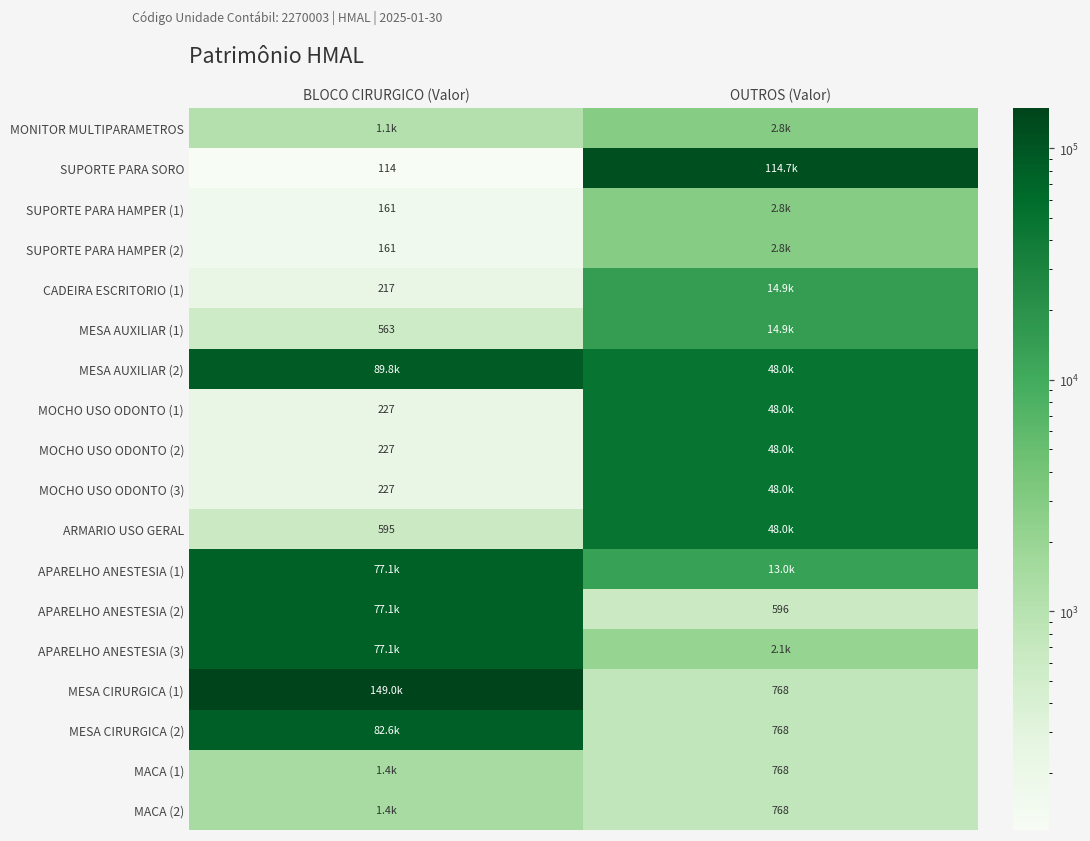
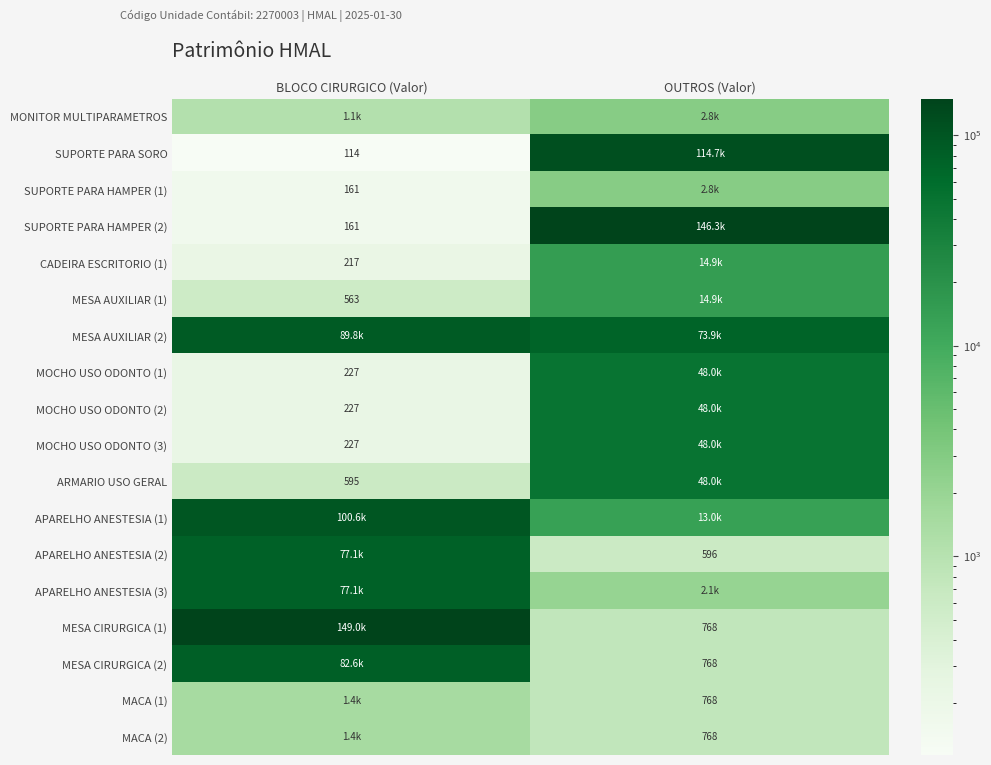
  {
    "MONITOR MULTIPARAMETROS": {
      "BLOCO CIRURGICO (Valor)": "1.1k",
      "OUTROS (Valor)": "2.8k"
    },
    "SUPORTE PARA SORO": {
      "BLOCO CIRURGICO (Valor)": "114",
      "OUTROS (Valor)": "114.7k"
    },
    "SUPORTE PARA HAMPER (1)": {
      "BLOCO CIRURGICO (Valor)": "161",
      "OUTROS (Valor)": "2.8k"
    },
    "SUPORTE PARA HAMPER (2)": {
      "BLOCO CIRURGICO (Valor)": "161",
-     "OUTROS (Valor)": "2.8k"
+     "OUTROS (Valor)": "146.3k"
    },
    "CADEIRA ESCRITORIO (1)": {
      "BLOCO CIRURGICO (Valor)": "217",
      "OUTROS (Valor)": "14.9k"
    },
    "MESA AUXILIAR (1)": {
      "BLOCO CIRURGICO (Valor)": "563",
      "OUTROS (Valor)": "14.9k"
    },
    "MESA AUXILIAR (2)": {
      "BLOCO CIRURGICO (Valor)": "89.8k",
-     "OUTROS (Valor)": "48.0k"
+     "OUTROS (Valor)": "73.9k"
    },
    "MOCHO USO ODONTO (1)": {
      "BLOCO CIRURGICO (Valor)": "227",
      "OUTROS (Valor)": "48.0k"
    },
    "MOCHO USO ODONTO (2)": {
      "BLOCO CIRURGICO (Valor)": "227",
      "OUTROS (Valor)": "48.0k"
    },
    "MOCHO USO ODONTO (3)": {
      "BLOCO CIRURGICO (Valor)": "227",
      "OUTROS (Valor)": "48.0k"
    },
    "ARMARIO USO GERAL": {
      "BLOCO CIRURGICO (Valor)": "595",
      "OUTROS (Valor)": "48.0k"
    },
    "APARELHO ANESTESIA (1)": {
-     "BLOCO CIRURGICO (Valor)": "77.1k",
+     "BLOCO CIRURGICO (Valor)": "100.6k",
      "OUTROS (Valor)": "13.0k"
    },
    "APARELHO ANESTESIA (2)": {
      "BLOCO CIRURGICO (Valor)": "77.1k",
      "OUTROS (Valor)": "596"
    },
    "APARELHO ANESTESIA (3)": {
      "BLOCO CIRURGICO (Valor)": "77.1k",
      "OUTROS (Valor)": "2.1k"
    },
    "MESA CIRURGICA (1)": {
      "BLOCO CIRURGICO (Valor)": "149.0k",
      "OUTROS (Valor)": "768"
    },
    "MESA CIRURGICA (2)": {
      "BLOCO CIRURGICO (Valor)": "82.6k",
      "OUTROS (Valor)": "768"
    },
    "MACA (1)": {
      "BLOCO CIRURGICO (Valor)": "1.4k",
      "OUTROS (Valor)": "768"
    },
    "MACA (2)": {
      "BLOCO CIRURGICO (Valor)": "1.4k",
      "OUTROS (Valor)": "768"
    }
  }
